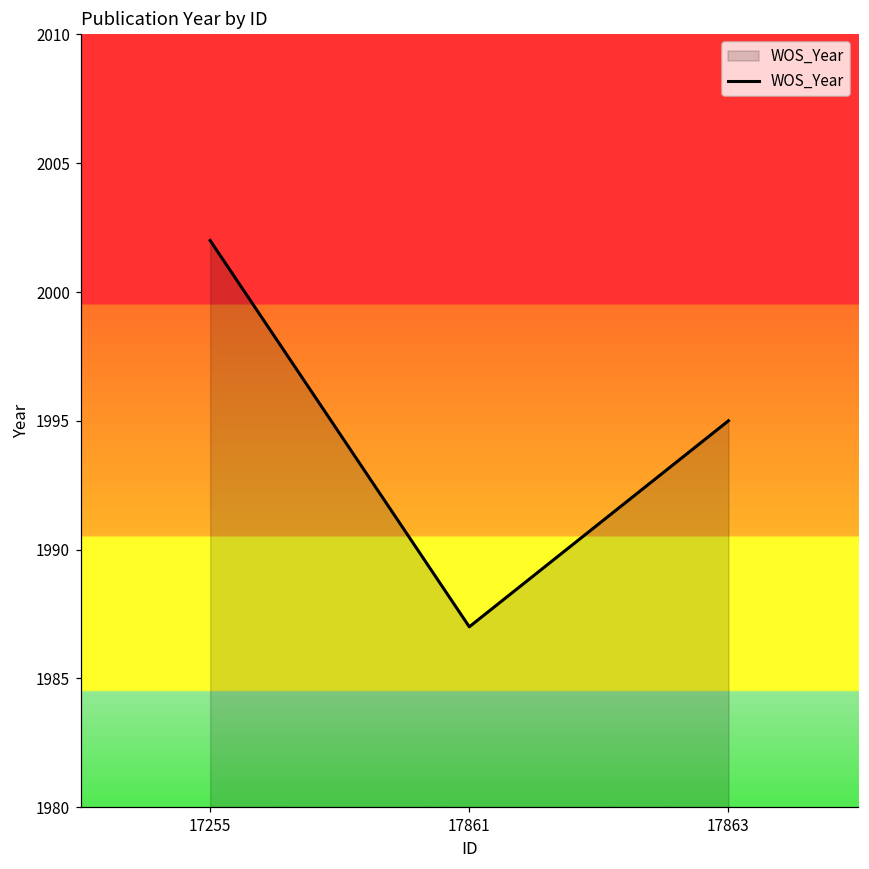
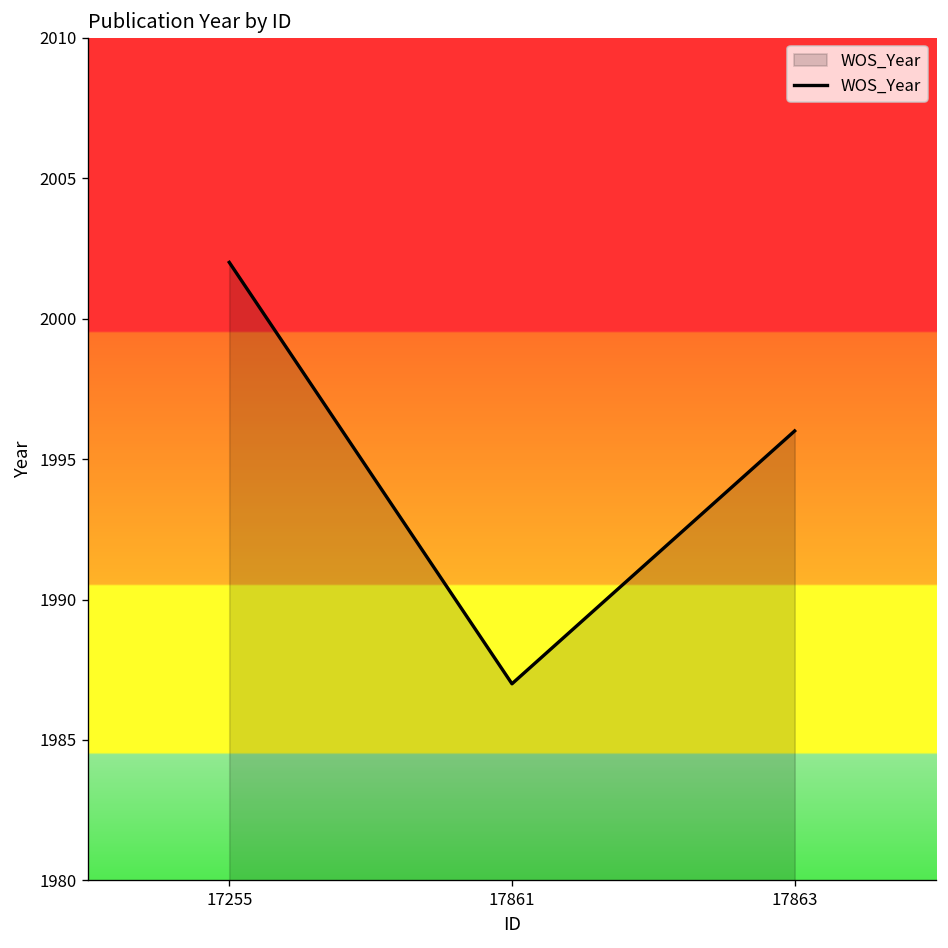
  {
    "17255": 2002,
    "17861": 1987,
-   "17863": 1995
+   "17863": 1996
  }
